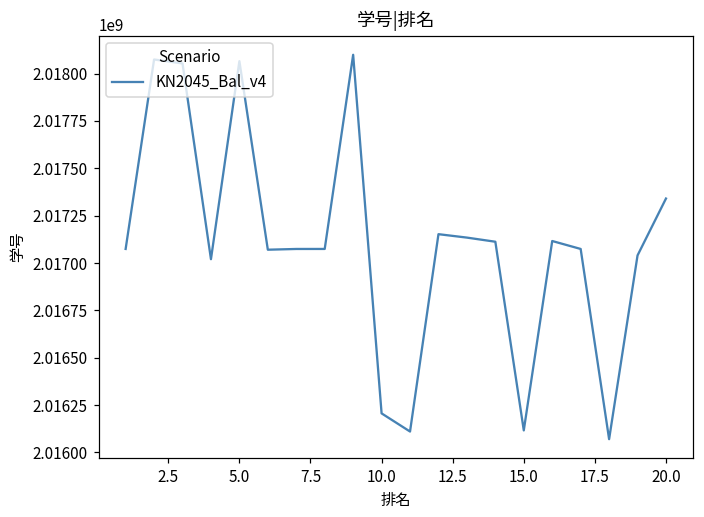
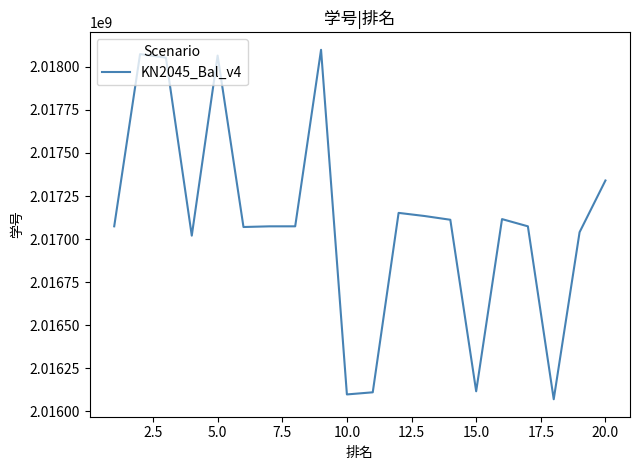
  {
-   "10.0": 2016210000,
+   "10.0": 2016100000,
    "15.0": 2016120000,
    "20.0": 2017340000
  }
